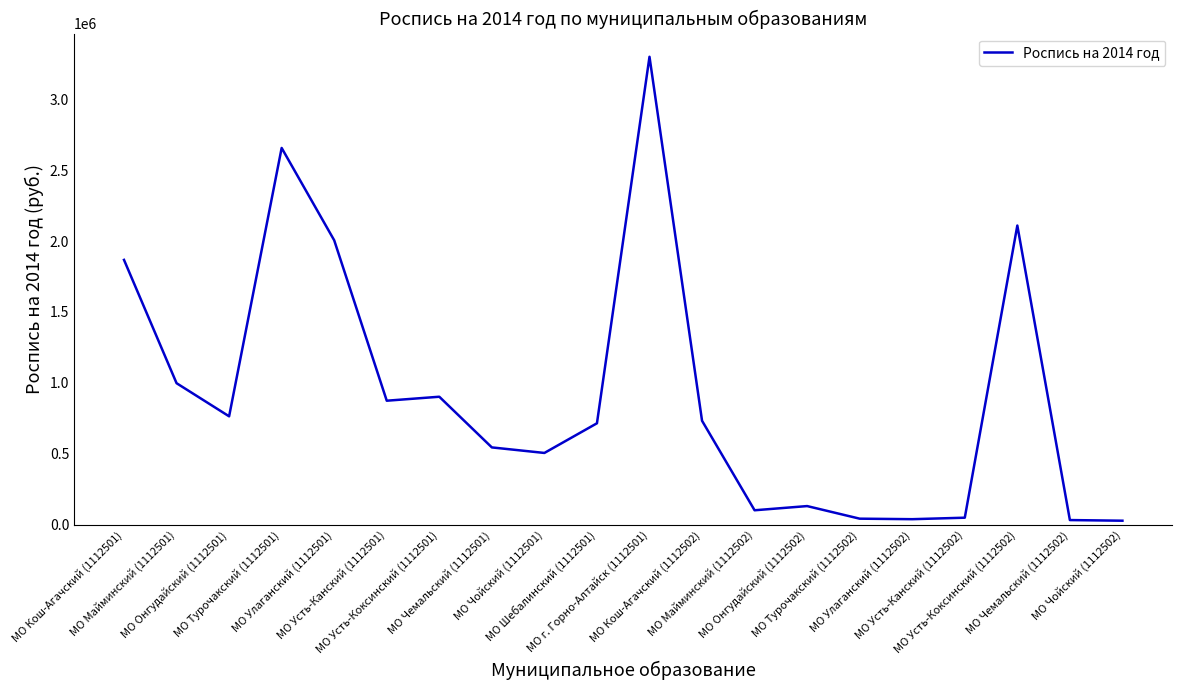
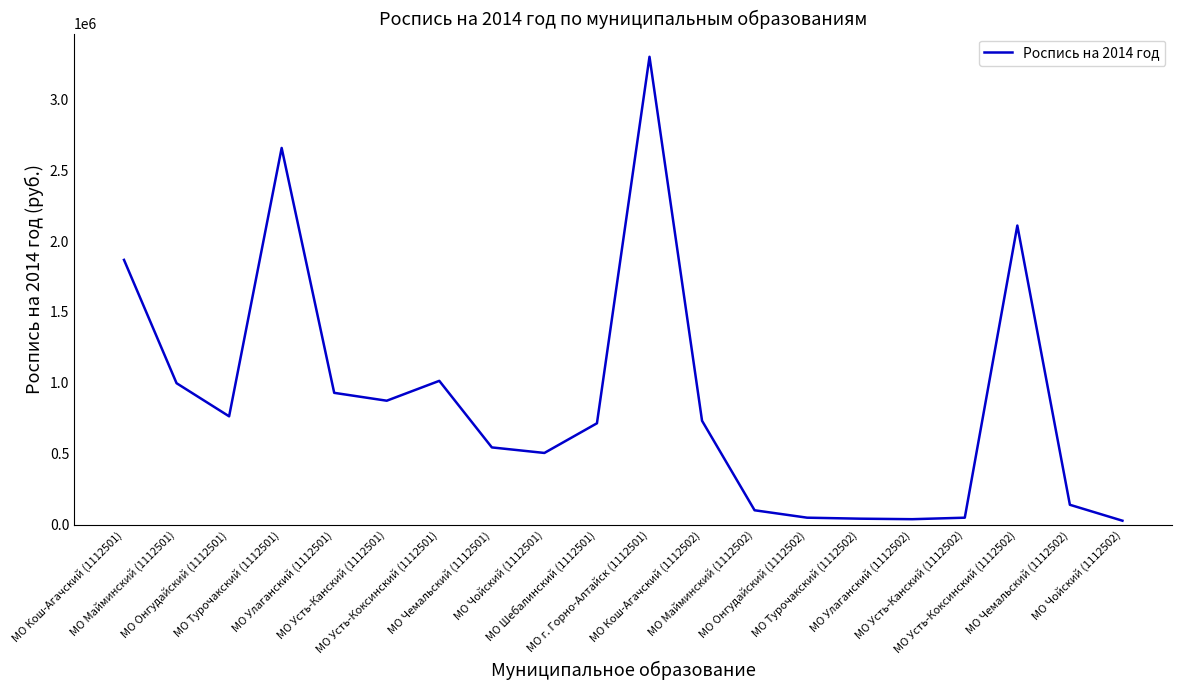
  {
    "МО Кош-Агачский (1112501)": 1870000,
    "МО Майминский (1112501)": 1000000,
    "МО Онгудайский (1112501)": 770000,
    "МО Турочакский (1112501)": 2660000,
-   "МО Улаганский (1112501)": 2010000,
+   "МО Улаганский (1112501)": 930000,
    "МО Усть-Канский (1112501)": 880000,
-   "МО Усть-Коксинский (1112501)": 900000,
+   "МО Усть-Коксинский (1112501)": 1010000,
    "МО Чемальский (1112501)": 550000,
    "МО Чойский (1112501)": 510000,
    "МО Шебалинский (1112501)": 720000,
    "МО г. Горно-Алтайск (1112501)": 3300000,
    "МО Кош-Агачский (1112502)": 730000,
    "МО Майминский (1112502)": 100000,
-   "МО Онгудайский (1112502)": 130000,
+   "МО Онгудайский (1112502)": 50000,
    "МО Турочакский (1112502)": 40000,
    "МО Улаганский (1112502)": 40000,
    "МО Усть-Канский (1112502)": 50000,
    "МО Усть-Коксинский (1112502)": 2110000,
-   "МО Чемальский (1112502)": 30000,
+   "МО Чемальский (1112502)": 140000,
    "МО Чойский (1112502)": 30000
  }
